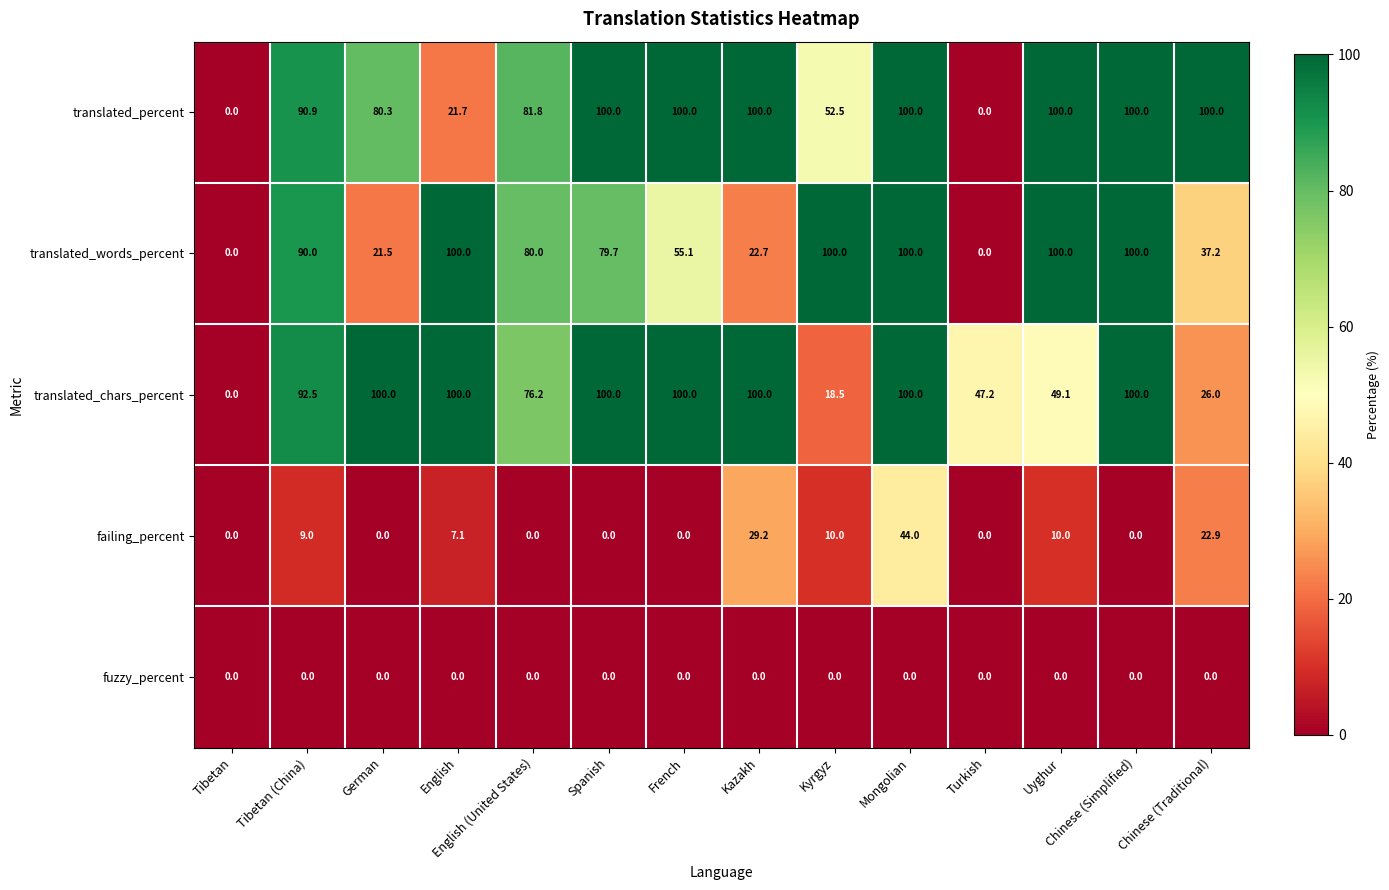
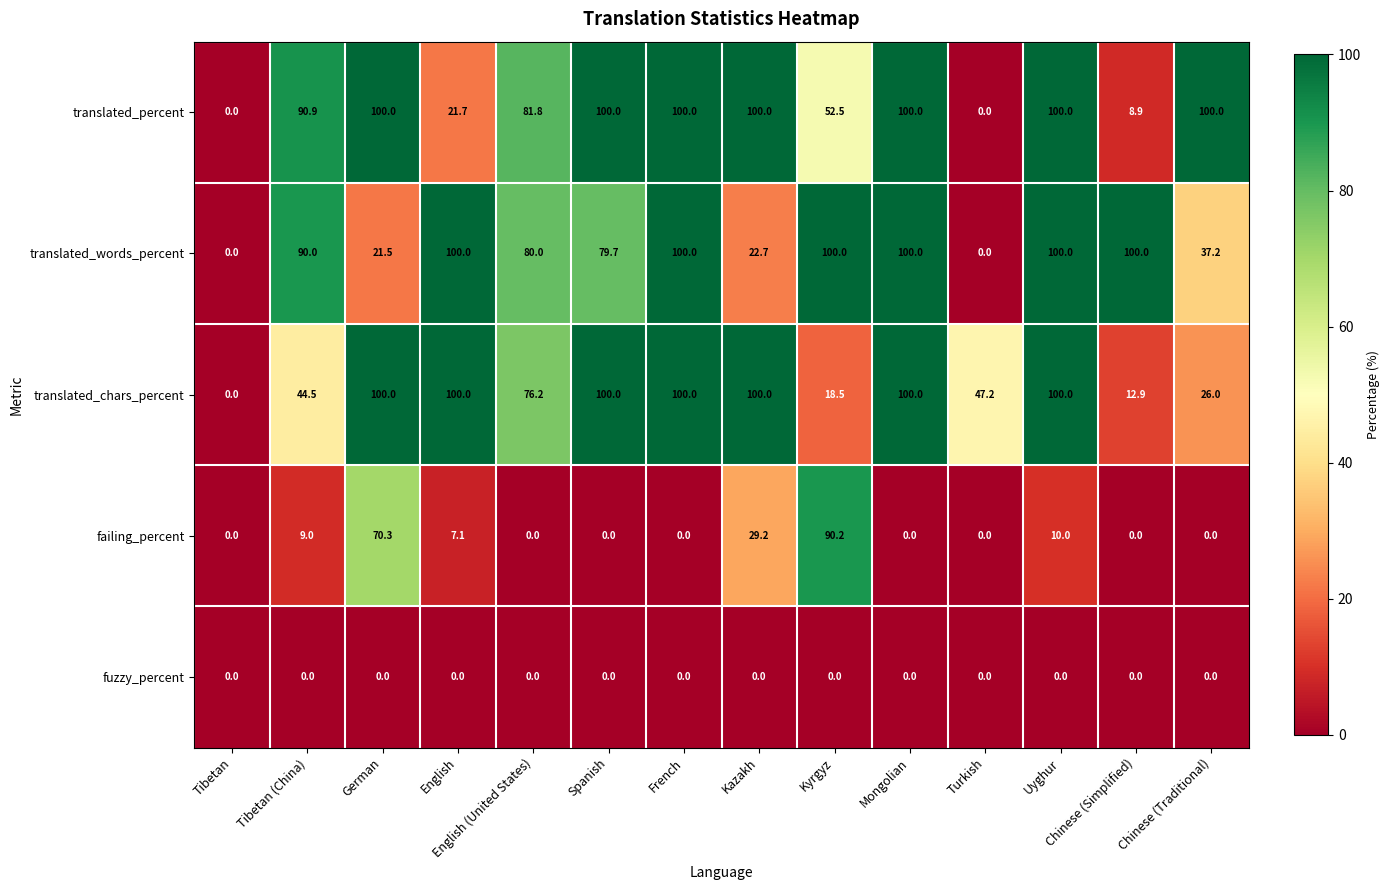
  {
    "translated_percent": {
      "Tibetan": 0.0,
      "Tibetan (China)": 90.9,
-     "German": 80.3,
+     "German": 100.0,
      "English": 21.7,
      "English (United States)": 81.8,
      "Spanish": 100.0,
      "French": 100.0,
      "Kazakh": 100.0,
      "Kyrgyz": 52.5,
      "Mongolian": 100.0,
      "Turkish": 0.0,
      "Uyghur": 100.0,
-     "Chinese (Simplified)": 100.0,
+     "Chinese (Simplified)": 8.9,
      "Chinese (Traditional)": 100.0
    },
    "translated_words_percent": {
      "Tibetan": 0.0,
      "Tibetan (China)": 90.0,
      "German": 21.5,
      "English": 100.0,
      "English (United States)": 80.0,
      "Spanish": 79.7,
-     "French": 55.1,
+     "French": 100.0,
      "Kazakh": 22.7,
      "Kyrgyz": 100.0,
      "Mongolian": 100.0,
      "Turkish": 0.0,
      "Uyghur": 100.0,
      "Chinese (Simplified)": 100.0,
      "Chinese (Traditional)": 37.2
    },
    "translated_chars_percent": {
      "Tibetan": 0.0,
-     "Tibetan (China)": 92.5,
+     "Tibetan (China)": 44.5,
      "German": 100.0,
      "English": 100.0,
      "English (United States)": 76.2,
      "Spanish": 100.0,
      "French": 100.0,
      "Kazakh": 100.0,
      "Kyrgyz": 18.5,
      "Mongolian": 100.0,
      "Turkish": 47.2,
-     "Uyghur": 49.1,
-     "Chinese (Simplified)": 100.0,
+     "Uyghur": 100.0,
+     "Chinese (Simplified)": 12.9,
      "Chinese (Traditional)": 26.0
    },
    "failing_percent": {
      "Tibetan": 0.0,
      "Tibetan (China)": 9.0,
-     "German": 0.0,
+     "German": 70.3,
      "English": 7.1,
      "English (United States)": 0.0,
      "Spanish": 0.0,
      "French": 0.0,
      "Kazakh": 29.2,
-     "Kyrgyz": 10.0,
-     "Mongolian": 44.0,
+     "Kyrgyz": 90.2,
+     "Mongolian": 0.0,
      "Turkish": 0.0,
      "Uyghur": 10.0,
      "Chinese (Simplified)": 0.0,
-     "Chinese (Traditional)": 22.9
+     "Chinese (Traditional)": 0.0
    },
    "fuzzy_percent": {
      "Tibetan": 0.0,
      "Tibetan (China)": 0.0,
      "German": 0.0,
      "English": 0.0,
      "English (United States)": 0.0,
      "Spanish": 0.0,
      "French": 0.0,
      "Kazakh": 0.0,
      "Kyrgyz": 0.0,
      "Mongolian": 0.0,
      "Turkish": 0.0,
      "Uyghur": 0.0,
      "Chinese (Simplified)": 0.0,
      "Chinese (Traditional)": 0.0
    }
  }
